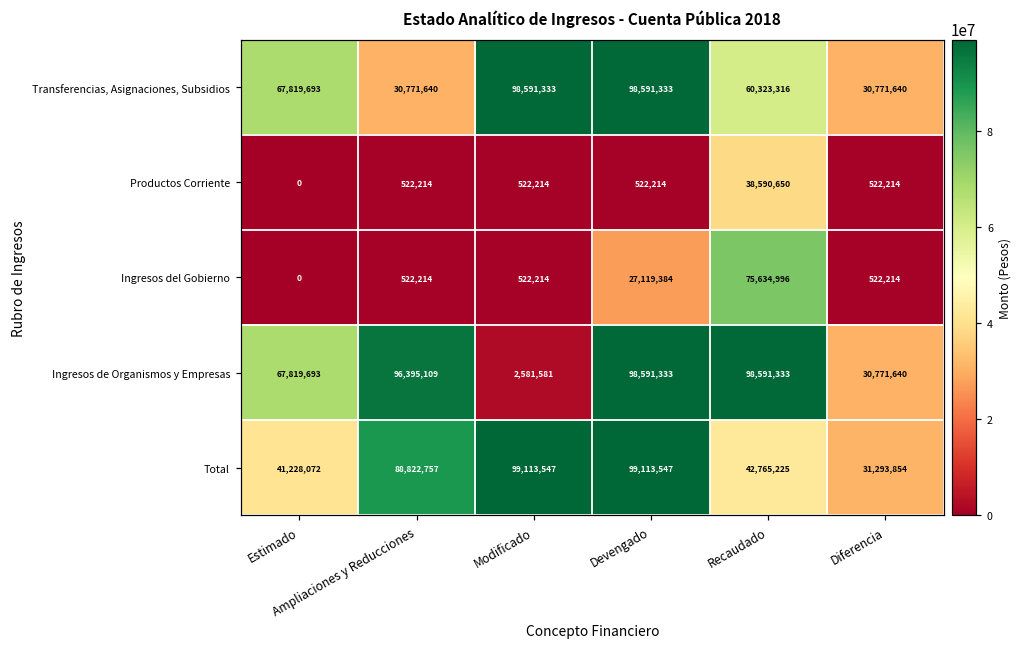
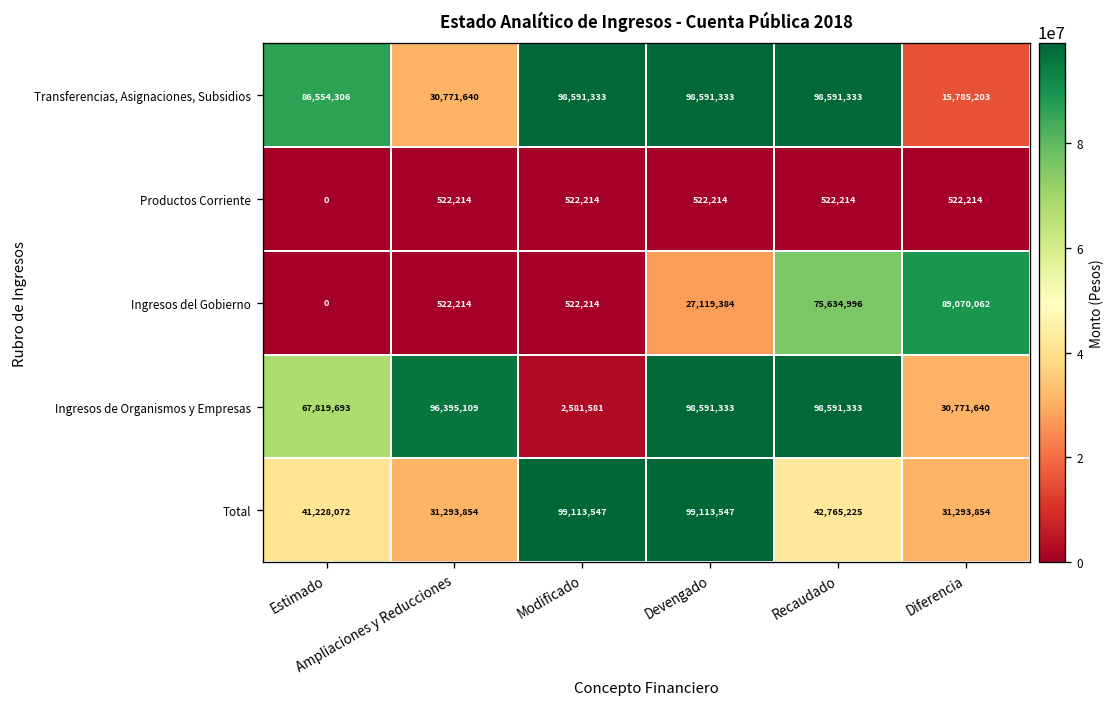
  {
    "Transferencias, Asignaciones, Subsidios": {
-     "Estimado": "67,819,693",
+     "Estimado": "86,554,306",
      "Ampliaciones y Reducciones": "30,771,640",
      "Modificado": "98,591,333",
      "Devengado": "98,591,333",
-     "Recaudado": "60,323,316",
-     "Diferencia": "30,771,640"
+     "Recaudado": "98,591,333",
+     "Diferencia": "15,785,203"
    },
    "Productos Corriente": {
      "Estimado": "0",
      "Ampliaciones y Reducciones": "522,214",
      "Modificado": "522,214",
      "Devengado": "522,214",
-     "Recaudado": "38,590,650",
+     "Recaudado": "522,214",
      "Diferencia": "522,214"
    },
    "Ingresos del Gobierno": {
      "Estimado": "0",
      "Ampliaciones y Reducciones": "522,214",
      "Modificado": "522,214",
      "Devengado": "27,119,384",
      "Recaudado": "75,634,996",
-     "Diferencia": "522,214"
+     "Diferencia": "89,070,062"
    },
    "Ingresos de Organismos y Empresas": {
      "Estimado": "67,819,693",
      "Ampliaciones y Reducciones": "96,395,109",
      "Modificado": "2,581,581",
      "Devengado": "98,591,333",
      "Recaudado": "98,591,333",
      "Diferencia": "30,771,640"
    },
    "Total": {
      "Estimado": "41,228,072",
-     "Ampliaciones y Reducciones": "88,822,757",
+     "Ampliaciones y Reducciones": "31,293,854",
      "Modificado": "99,113,547",
      "Devengado": "99,113,547",
      "Recaudado": "42,765,225",
      "Diferencia": "31,293,854"
    }
  }
